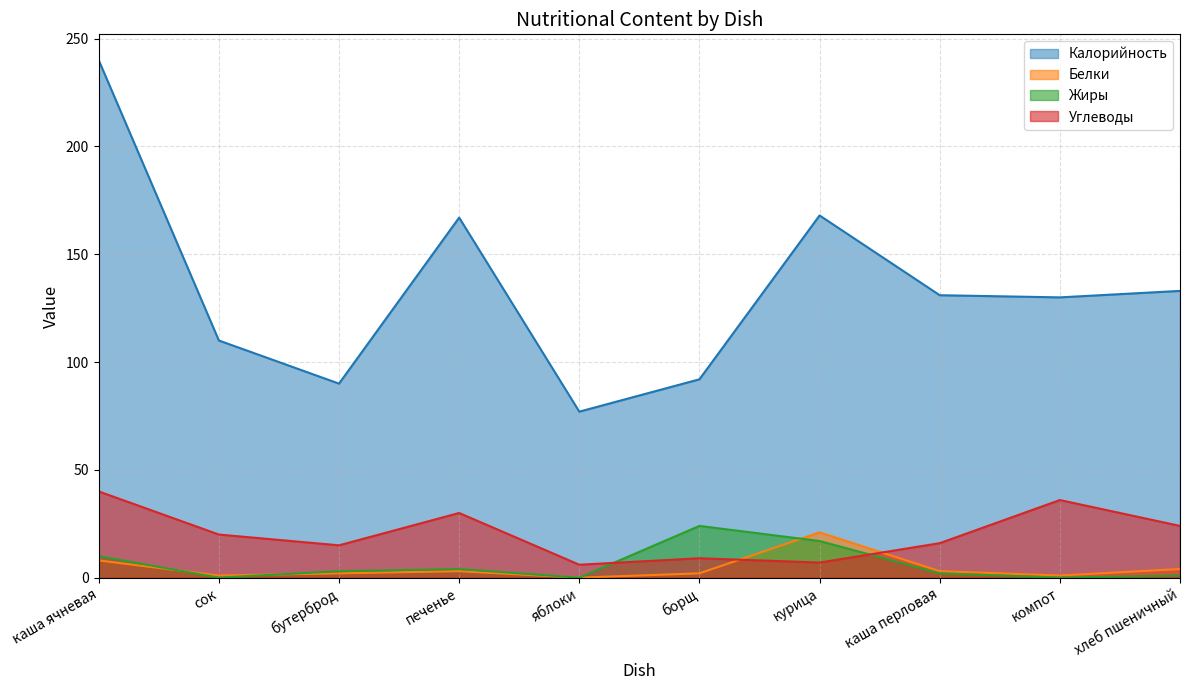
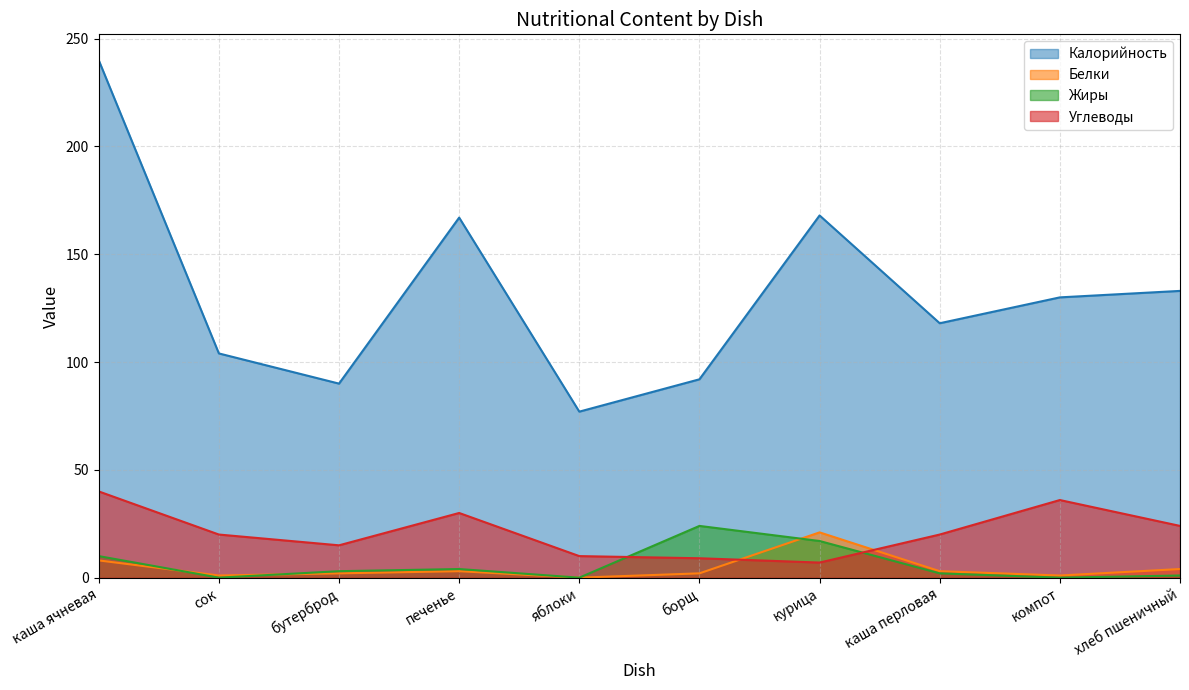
  {
    "Калорийность": {
      "каша ячневая": 240,
-     "сок": 110,
+     "сок": 104,
      "бутерброд": 90,
      "печенье": 167,
      "яблоки": 77,
      "борщ": 92,
      "курица": 168,
-     "каша перловая": 131,
+     "каша перловая": 118,
      "компот": 130,
      "хлеб пшеничный": 133
    },
    "Белки": {
      "каша ячневая": 8,
      "борщ": 2,
      "курица": 21,
      "хлеб пшеничный": 4
    },
    "Жиры": {
      "каша ячневая": 10,
      "борщ": 24,
      "курица": 17,
      "хлеб пшеничный": 1
    },
    "Углеводы": {
      "каша ячневая": 40,
      "сок": 20,
      "бутерброд": 15,
      "печенье": 30,
-     "яблоки": 6,
+     "яблоки": 10,
      "борщ": 9,
      "курица": 7,
-     "каша перловая": 16,
+     "каша перловая": 20,
      "компот": 36,
      "хлеб пшеничный": 24
    }
  }
